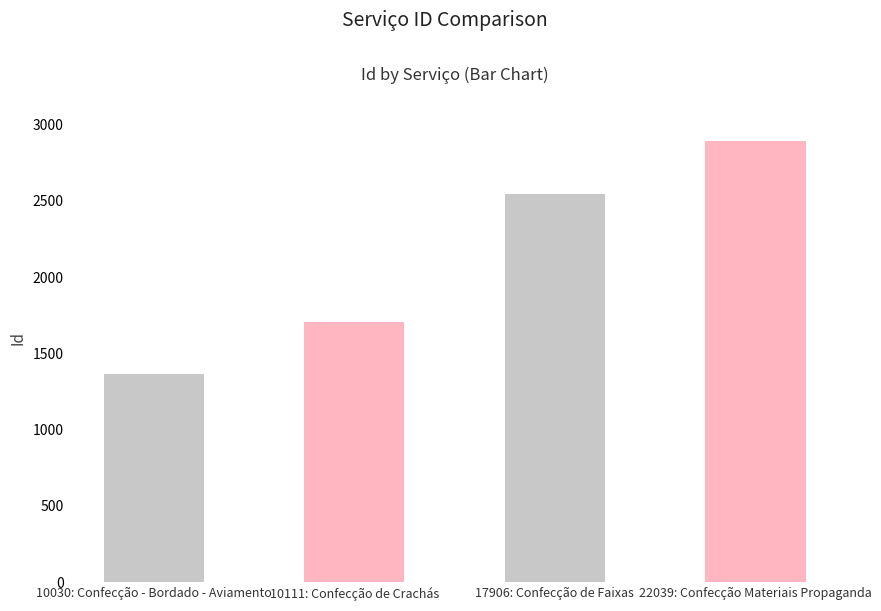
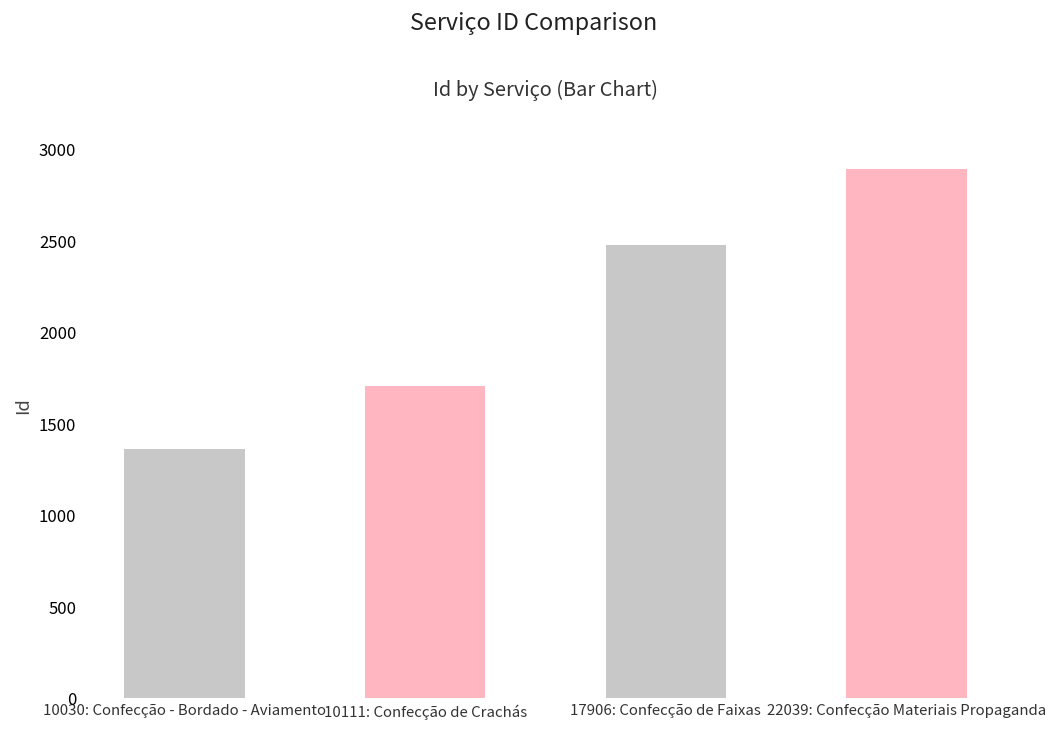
  {
    "10030: Confecção - Bordado - Aviamento": 1360,
    "10111: Confecção de Crachás": 1710,
-   "17906: Confecção de Faixas": 2550,
+   "17906: Confecção de Faixas": 2480,
    "22039: Confecção Materiais Propaganda": 2890
  }
